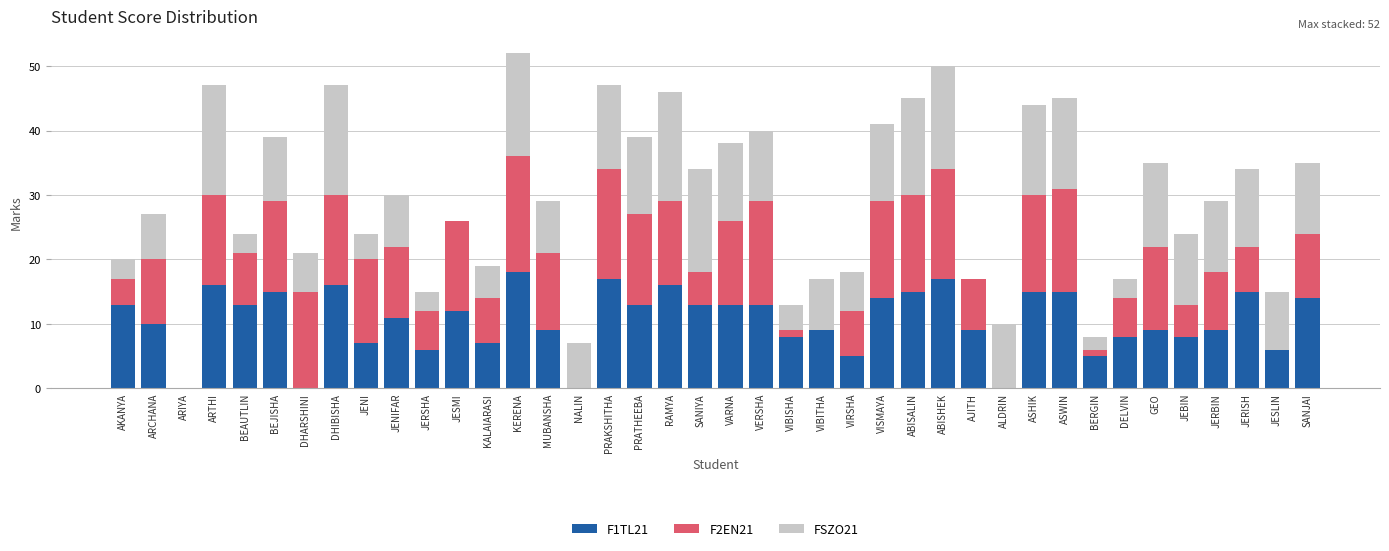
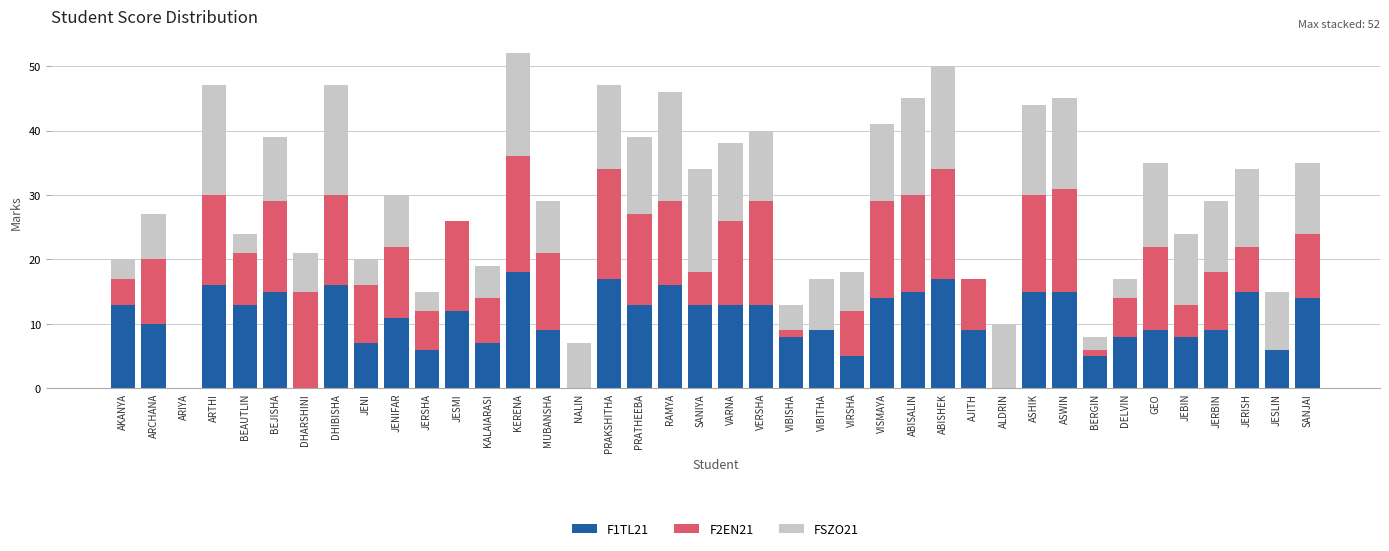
  {
    "F1TL21": {
      "AKANYA": 13,
      "ARCHANA": 10,
      "ARIYA": 0,
      "ARTHI": 16,
      "BEAUTLIN": 13,
      "BEJISHA": 15,
      "DHARSHINI": 0,
      "DHIBISHA": 16,
      "JENI": 7,
      "JENIFAR": 11,
      "JERSHA": 6,
      "JESMI": 12,
      "KALAIARASI": 7,
      "KERENA": 18,
      "MUBANSHA": 9,
      "NALIN": 0,
      "PRAKSHITHA": 17,
      "PRATHEEBA": 13,
      "RAMYA": 16,
      "SANIYA": 13,
      "VARNA": 13,
      "VERSHA": 13,
      "VIBISHA": 8,
      "VIBITHA": 9,
      "VIRSHA": 5,
      "VISMAYA": 14,
      "ABISALIN": 15,
      "ABISHEK": 17,
      "AJITH": 9,
      "ALDRIN": 0,
      "ASHIK": 15,
      "ASWIN": 15,
      "BERGIN": 5,
      "DELVIN": 8,
      "GEO": 9,
      "JEBIN": 8,
      "JERBIN": 9,
      "JERISH": 15,
      "JESLIN": 6,
      "SANJAI": 14
    },
    "F2EN21": {
      "AKANYA": 4,
      "ARCHANA": 10,
      "ARIYA": 0,
      "ARTHI": 14,
      "BEAUTLIN": 8,
      "BEJISHA": 14,
      "DHARSHINI": 15,
      "DHIBISHA": 14,
-     "JENI": 13,
+     "JENI": 9,
      "JENIFAR": 11,
      "JERSHA": 6,
      "JESMI": 14,
      "KALAIARASI": 7,
      "KERENA": 18,
      "MUBANSHA": 12,
      "NALIN": 0,
      "PRAKSHITHA": 17,
      "PRATHEEBA": 14,
      "RAMYA": 13,
      "SANIYA": 5,
      "VARNA": 13,
      "VERSHA": 16,
      "VIBISHA": 1,
      "VIBITHA": 0,
      "VIRSHA": 7,
      "VISMAYA": 15,
      "ABISALIN": 15,
      "ABISHEK": 17,
      "AJITH": 8,
      "ALDRIN": 0,
      "ASHIK": 15,
      "ASWIN": 16,
      "BERGIN": 1,
      "DELVIN": 6,
      "GEO": 13,
      "JEBIN": 5,
      "JERBIN": 9,
      "JERISH": 7,
      "JESLIN": 0,
      "SANJAI": 10
    },
    "FSZO21": {
      "AKANYA": 3,
      "ARCHANA": 7,
      "ARIYA": 0,
      "ARTHI": 17,
      "BEAUTLIN": 3,
      "BEJISHA": 10,
      "DHARSHINI": 6,
      "DHIBISHA": 17,
      "JENI": 4,
      "JENIFAR": 8,
      "JERSHA": 3,
      "JESMI": 0,
      "KALAIARASI": 5,
      "KERENA": 16,
      "MUBANSHA": 8,
      "NALIN": 7,
      "PRAKSHITHA": 13,
      "PRATHEEBA": 12,
      "RAMYA": 17,
      "SANIYA": 16,
      "VARNA": 12,
      "VERSHA": 11,
      "VIBISHA": 4,
      "VIBITHA": 8,
      "VIRSHA": 6,
      "VISMAYA": 12,
      "ABISALIN": 15,
      "ABISHEK": 16,
      "AJITH": 0,
      "ALDRIN": 10,
      "ASHIK": 14,
      "ASWIN": 14,
      "BERGIN": 2,
      "DELVIN": 3,
      "GEO": 13,
      "JEBIN": 11,
      "JERBIN": 11,
      "JERISH": 12,
      "JESLIN": 9,
      "SANJAI": 11
    }
  }
